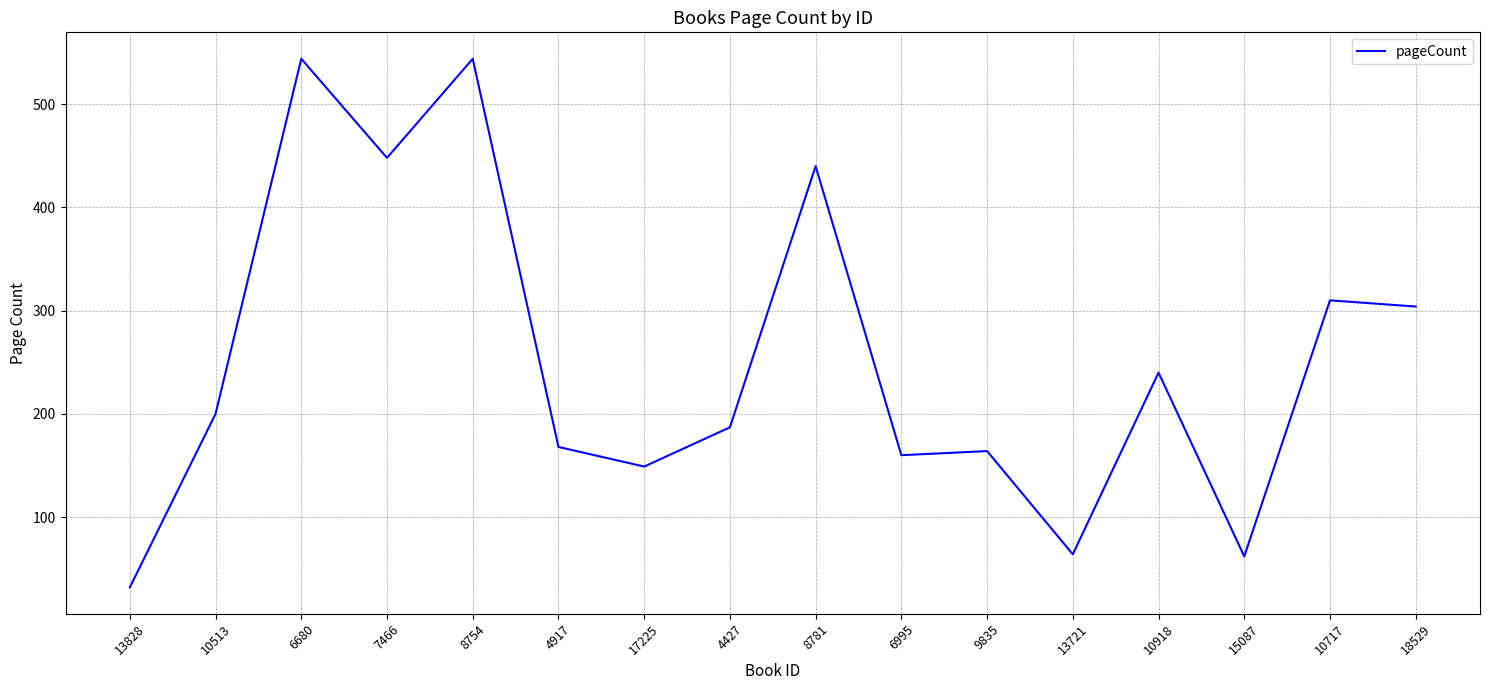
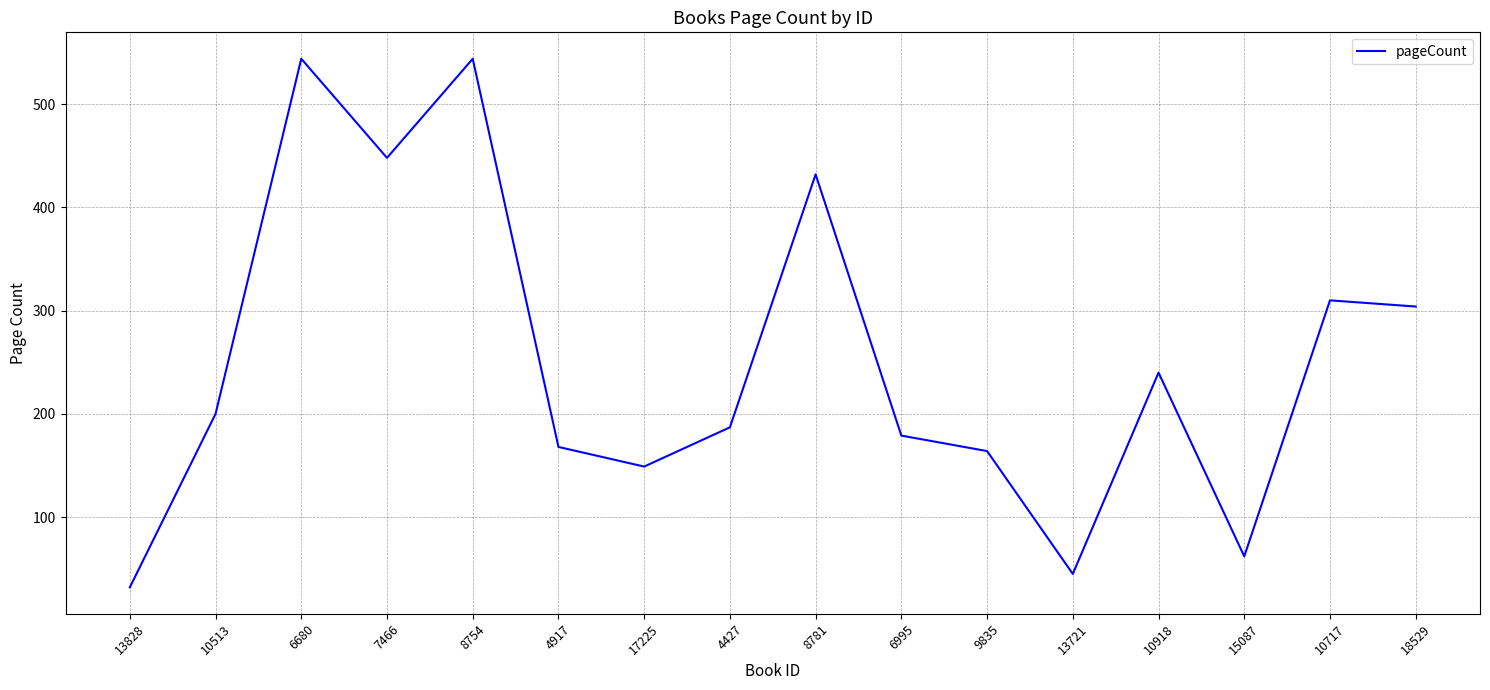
  {
    "13828": 32,
    "10513": 200,
    "6680": 544,
    "7466": 448,
    "8754": 544,
    "4917": 168,
    "17225": 149,
    "4427": 187,
-   "8781": 440,
-   "6995": 160,
+   "8781": 432,
+   "6995": 179,
    "9835": 164,
-   "13721": 64,
+   "13721": 45,
    "10918": 240,
    "15087": 62,
    "10717": 310,
    "18529": 304
  }
